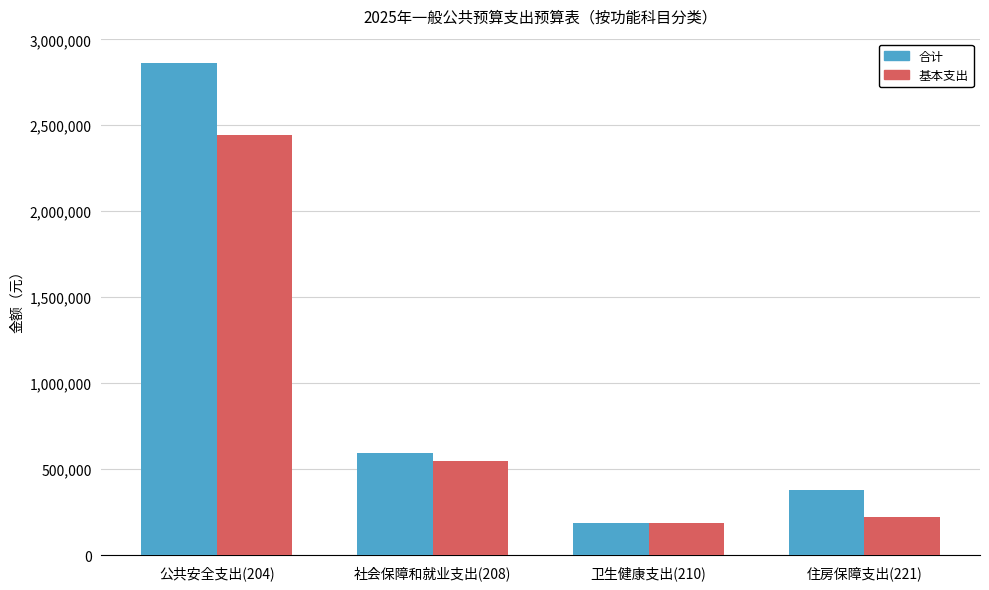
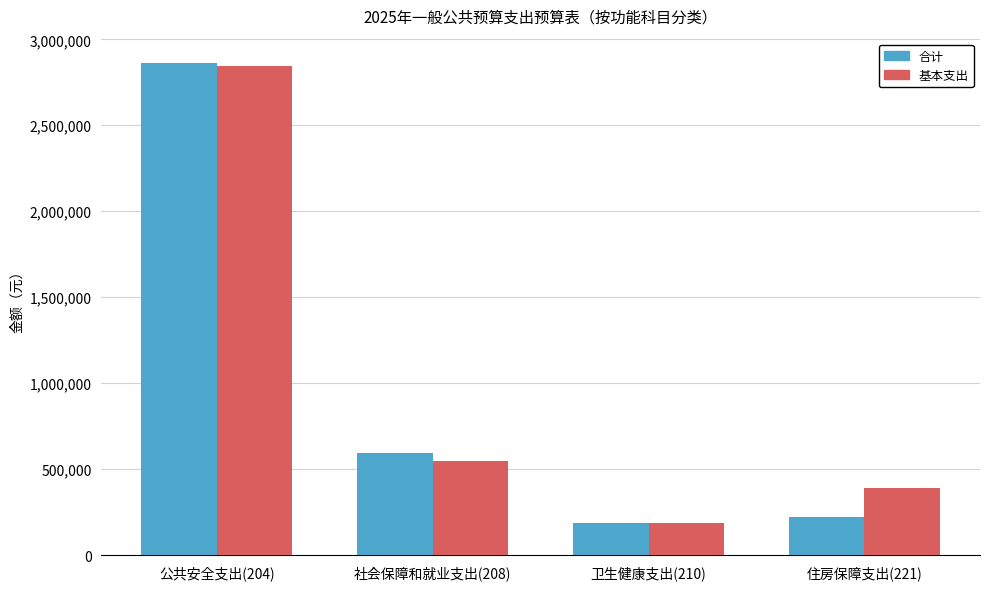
  {
    "合计": {
      "公共安全支出(204)": "2,860,000",
      "社会保障和就业支出(208)": "600,000",
      "卫生健康支出(210)": "190,000",
-     "住房保障支出(221)": "380,000"
+     "住房保障支出(221)": "220,000"
    },
    "基本支出": {
-     "公共安全支出(204)": "2,440,000",
+     "公共安全支出(204)": "2,850,000",
      "社会保障和就业支出(208)": "550,000",
      "卫生健康支出(210)": "190,000",
-     "住房保障支出(221)": "220,000"
+     "住房保障支出(221)": "390,000"
    }
  }
